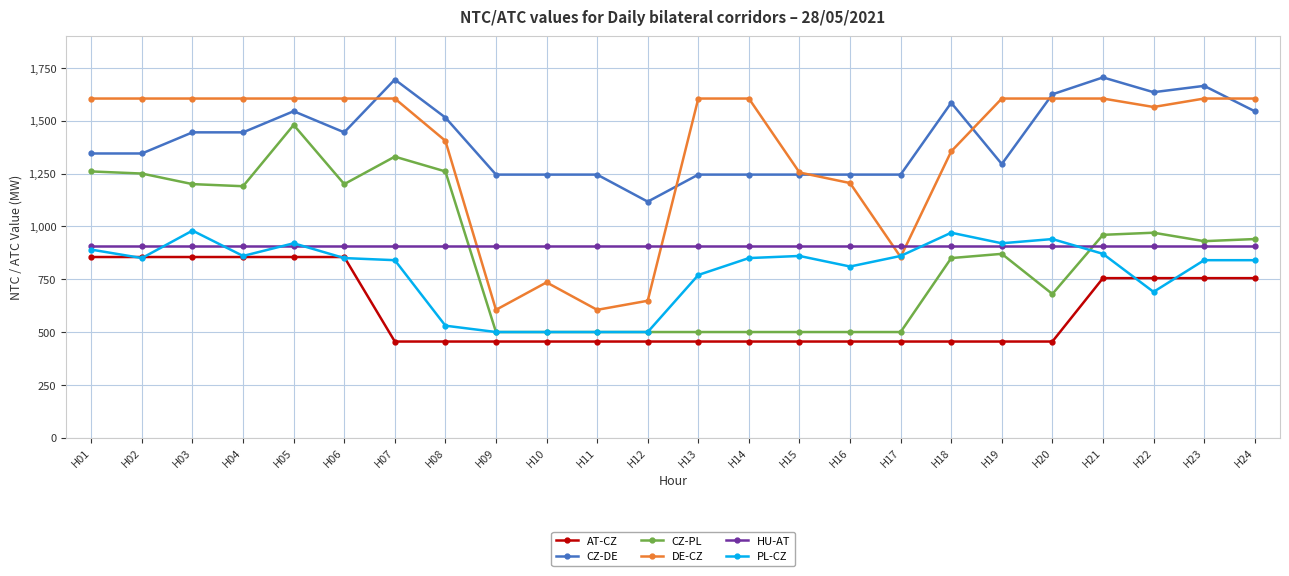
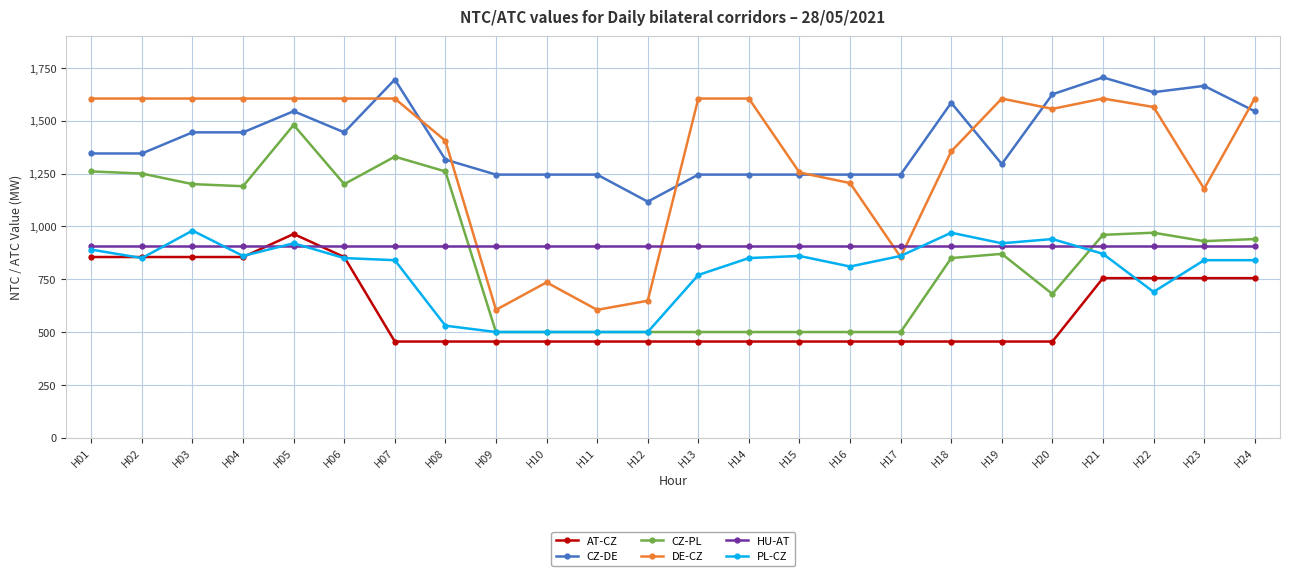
  {
    "AT-CZ": {
      "H01": "860",
      "H03": "860",
-     "H05": "860",
+     "H05": "960",
      "H07": "460",
      "H08": "460",
      "H09": "460",
      "H10": "460",
      "H11": "460",
      "H12": "460",
      "H13": "460",
      "H14": "460",
      "H15": "460",
      "H16": "460",
      "H17": "460",
      "H18": "460",
      "H19": "460",
      "H20": "460",
      "H21": "760",
      "H22": "760",
      "H23": "760",
      "H24": "760"
    },
    "CZ-DE": {
      "H01": "1,350",
      "H02": "1,350",
      "H03": "1,450",
      "H04": "1,450",
      "H05": "1,550",
      "H06": "1,450",
      "H07": "1,700",
-     "H08": "1,520",
+     "H08": "1,320",
      "H09": "1,250",
      "H10": "1,250",
      "H11": "1,250",
      "H12": "1,120",
      "H13": "1,250",
      "H14": "1,250",
      "H16": "1,250",
      "H17": "1,250",
      "H18": "1,590",
      "H19": "1,300",
      "H20": "1,630",
      "H21": "1,710",
      "H22": "1,640",
      "H23": "1,670",
      "H24": "1,550"
    },
    "CZ-PL": {
      "H01": "1,260",
      "H02": "1,250",
      "H03": "1,200",
      "H04": "1,190",
      "H05": "1,480",
      "H06": "1,200",
      "H07": "1,330",
      "H08": "1,260",
      "H13": "500",
      "H14": "500",
      "H15": "500",
      "H16": "500",
      "H17": "500",
      "H18": "850",
      "H19": "870",
      "H20": "680",
      "H21": "960",
      "H22": "970",
      "H23": "930",
      "H24": "940"
    },
    "DE-CZ": {
      "H01": "1,610",
      "H02": "1,610",
      "H03": "1,610",
      "H04": "1,610",
      "H05": "1,610",
      "H06": "1,610",
      "H07": "1,610",
      "H08": "1,410",
      "H09": "610",
      "H10": "740",
      "H11": "610",
      "H12": "650",
      "H13": "1,610",
      "H14": "1,610",
      "H16": "1,210",
      "H18": "1,360",
      "H19": "1,610",
-     "H20": "1,610",
+     "H20": "1,560",
      "H21": "1,610",
      "H22": "1,570",
-     "H23": "1,610",
+     "H23": "1,180",
      "H24": "1,610"
    },
    "HU-AT": {
      "H01": "910",
      "H02": "910",
      "H03": "910",
      "H04": "910",
      "H05": "910",
      "H06": "910",
      "H07": "910",
      "H08": "910",
      "H09": "910",
      "H10": "910",
      "H11": "910",
      "H12": "910",
      "H13": "910",
      "H14": "910",
      "H15": "910",
      "H16": "910",
      "H17": "910",
      "H18": "910",
      "H19": "910",
      "H20": "910",
      "H21": "910",
      "H22": "910",
      "H23": "910",
      "H24": "910"
    },
    "PL-CZ": {
      "H01": "890",
      "H03": "980",
      "H05": "920",
      "H07": "840",
      "H08": "530",
      "H13": "770",
      "H14": "850",
      "H15": "860",
      "H16": "810",
      "H18": "970",
      "H19": "920",
      "H20": "940",
      "H21": "870",
      "H22": "690",
      "H23": "840",
      "H24": "840"
    }
  }
